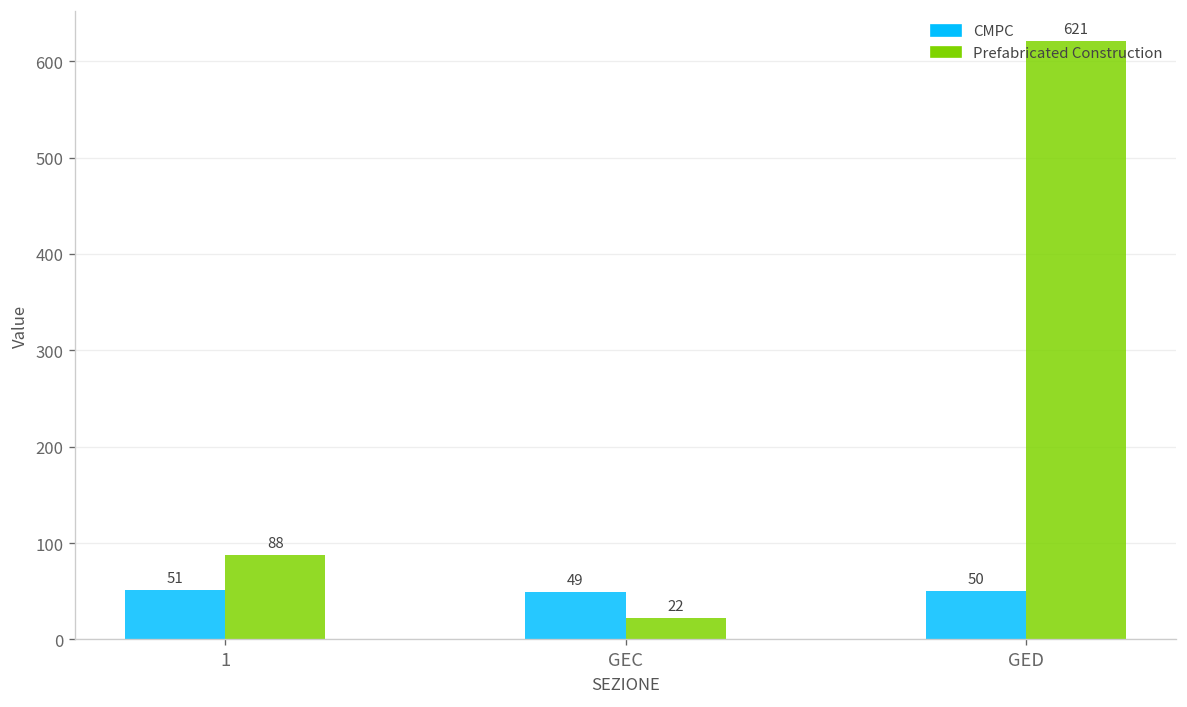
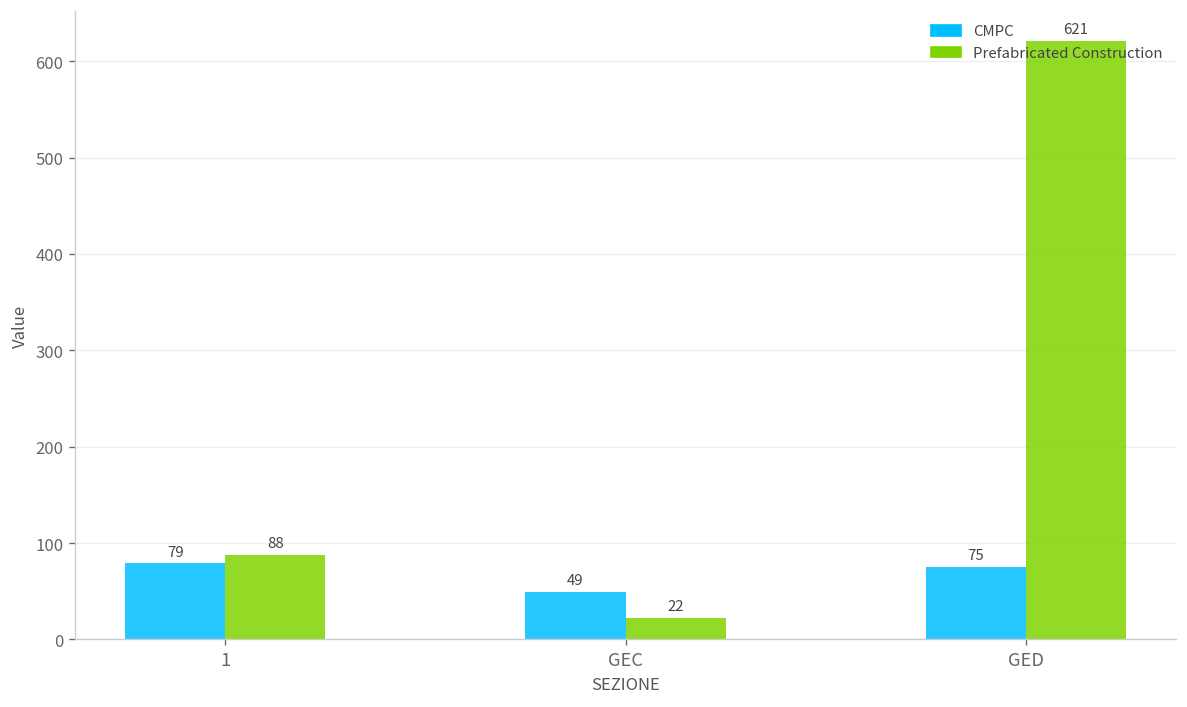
  {
    "CMPC": {
-     "1": 51,
+     "1": 79,
      "GEC": 49,
-     "GED": 50
+     "GED": 75
    },
    "Prefabricated Construction": {
      "1": 88,
      "GEC": 22,
      "GED": 621
    }
  }
